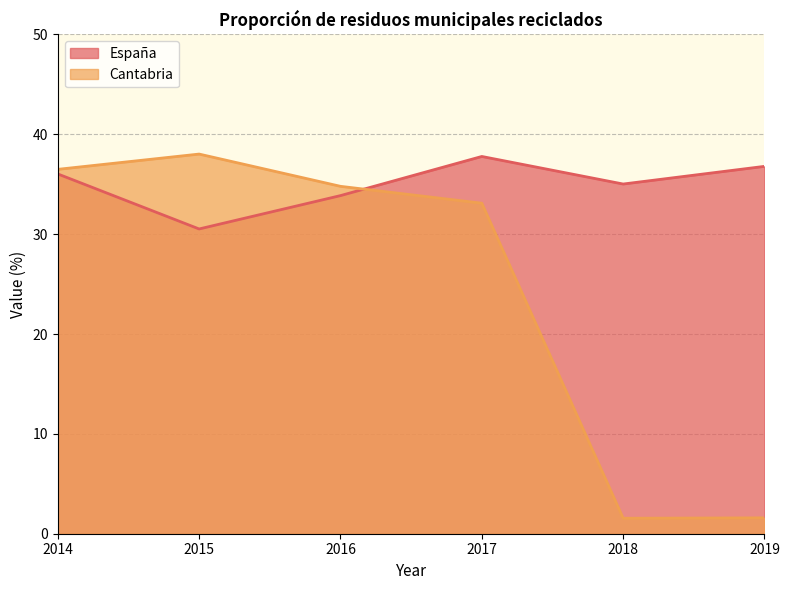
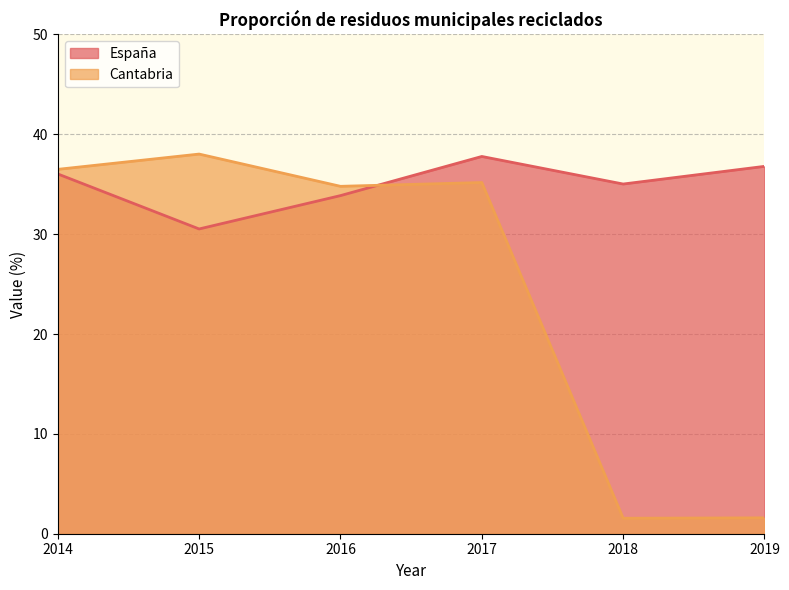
  {
    "España": {
      "2014": 36,
      "2015": 31,
      "2016": 34,
      "2017": 38,
      "2018": 35,
      "2019": 37
    },
    "Cantabria": {
      "2014": 36,
      "2015": 38,
      "2016": 35,
-     "2017": 33,
+     "2017": 35,
      "2018": 2,
      "2019": 2
    }
  }
